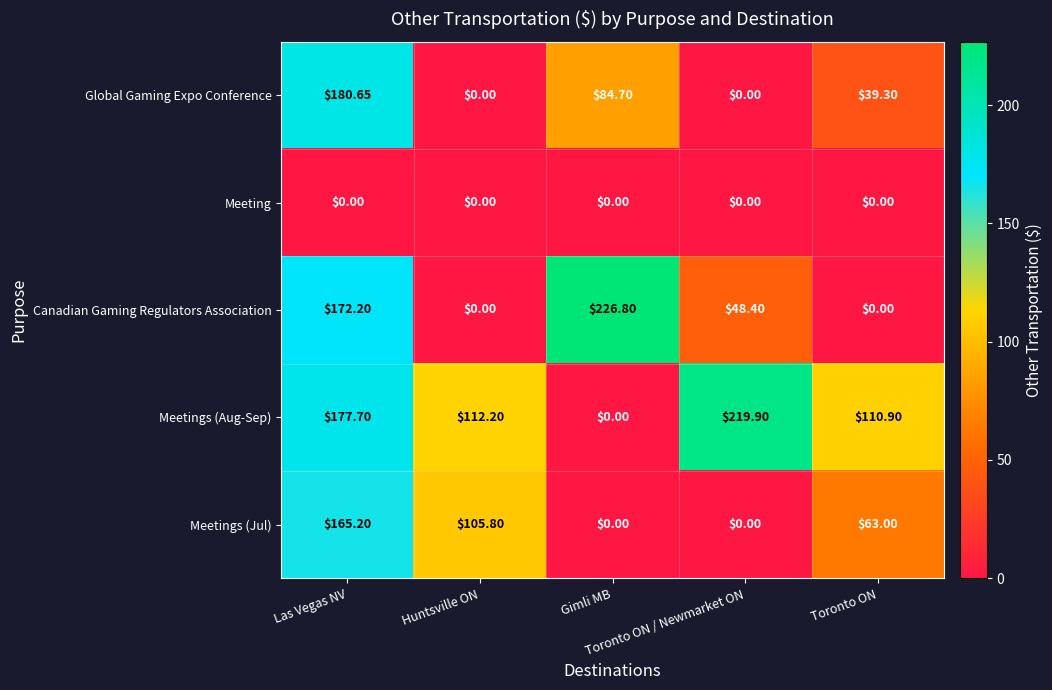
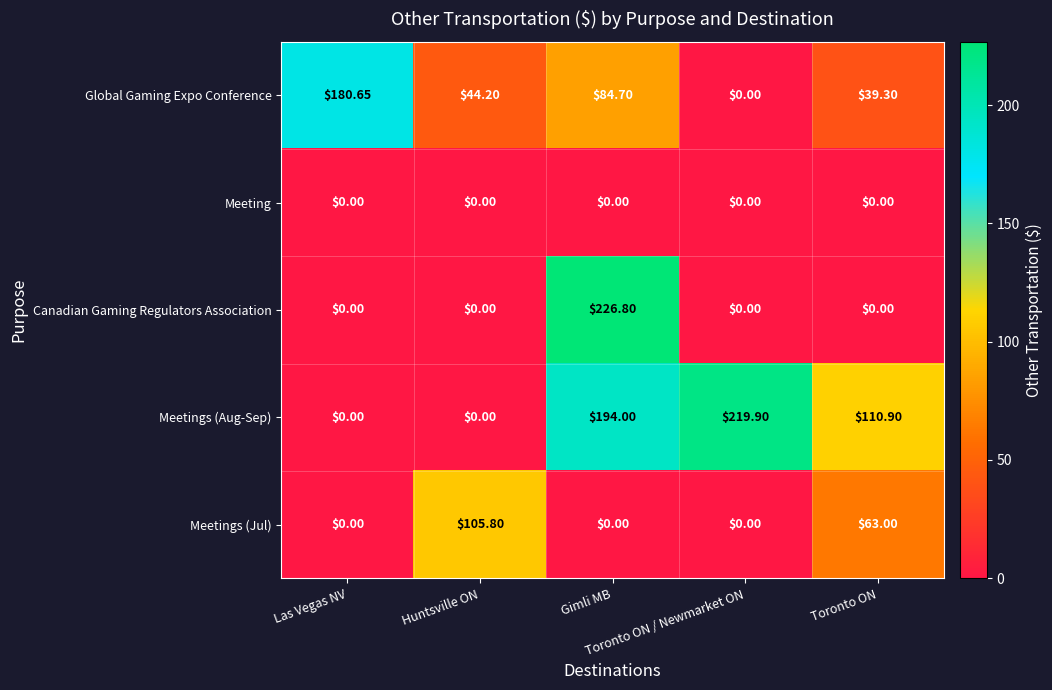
  {
    "Global Gaming Expo Conference": {
      "Las Vegas NV": "$180.65",
-     "Huntsville ON": "$0.00",
+     "Huntsville ON": "$44.20",
      "Gimli MB": "$84.70",
      "Toronto ON / Newmarket ON": "$0.00",
      "Toronto ON": "$39.30"
    },
    "Meeting": {
      "Las Vegas NV": "$0.00",
      "Huntsville ON": "$0.00",
      "Gimli MB": "$0.00",
      "Toronto ON / Newmarket ON": "$0.00",
      "Toronto ON": "$0.00"
    },
    "Canadian Gaming Regulators Association": {
-     "Las Vegas NV": "$172.20",
+     "Las Vegas NV": "$0.00",
      "Huntsville ON": "$0.00",
      "Gimli MB": "$226.80",
-     "Toronto ON / Newmarket ON": "$48.40",
+     "Toronto ON / Newmarket ON": "$0.00",
      "Toronto ON": "$0.00"
    },
    "Meetings (Aug-Sep)": {
-     "Las Vegas NV": "$177.70",
-     "Huntsville ON": "$112.20",
-     "Gimli MB": "$0.00",
+     "Las Vegas NV": "$0.00",
+     "Huntsville ON": "$0.00",
+     "Gimli MB": "$194.00",
      "Toronto ON / Newmarket ON": "$219.90",
      "Toronto ON": "$110.90"
    },
    "Meetings (Jul)": {
-     "Las Vegas NV": "$165.20",
+     "Las Vegas NV": "$0.00",
      "Huntsville ON": "$105.80",
      "Gimli MB": "$0.00",
      "Toronto ON / Newmarket ON": "$0.00",
      "Toronto ON": "$63.00"
    }
  }
